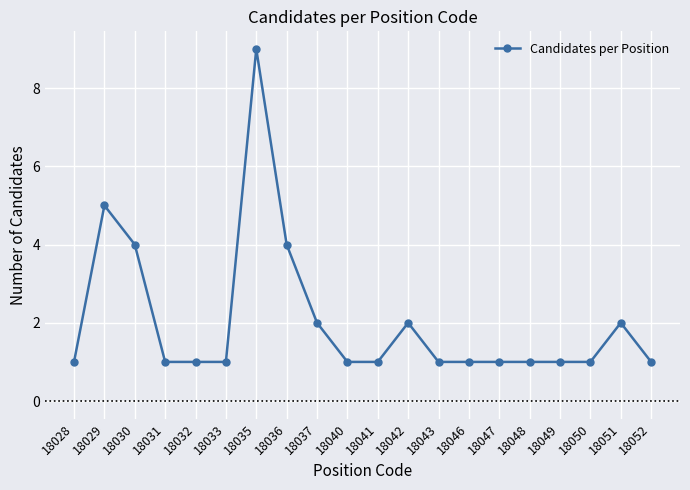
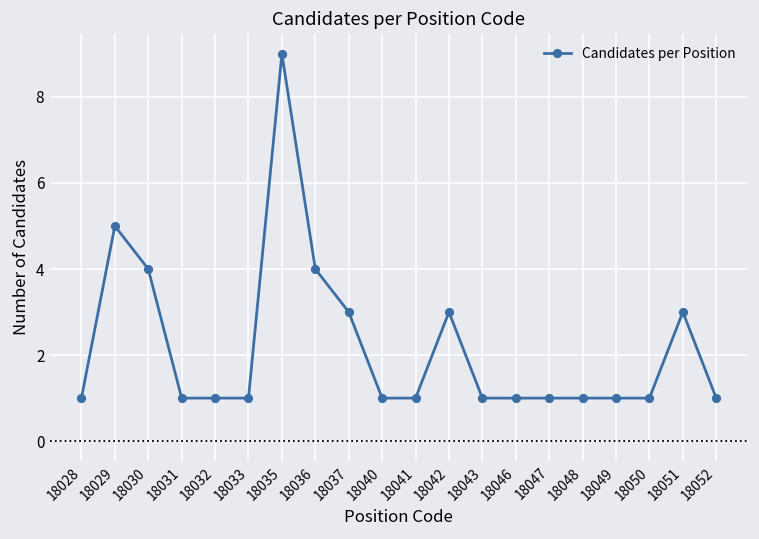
  {
    "18028": 1,
    "18029": 5,
    "18030": 4,
    "18031": 1,
    "18032": 1,
    "18033": 1,
    "18035": 9,
    "18036": 4,
-   "18037": 2,
+   "18037": 3,
    "18040": 1,
    "18041": 1,
-   "18042": 2,
+   "18042": 3,
    "18043": 1,
    "18046": 1,
    "18047": 1,
    "18048": 1,
    "18049": 1,
    "18050": 1,
-   "18051": 2,
+   "18051": 3,
    "18052": 1
  }
